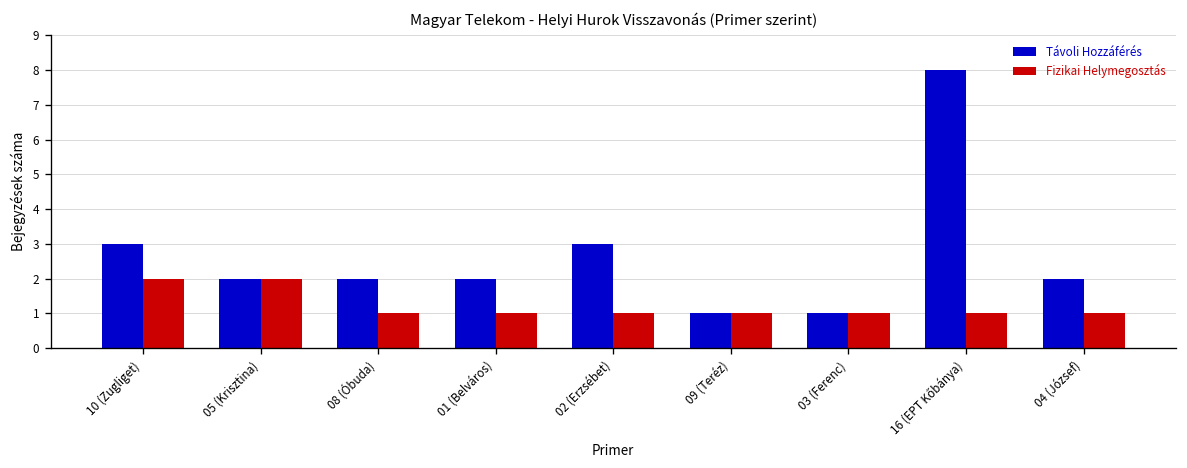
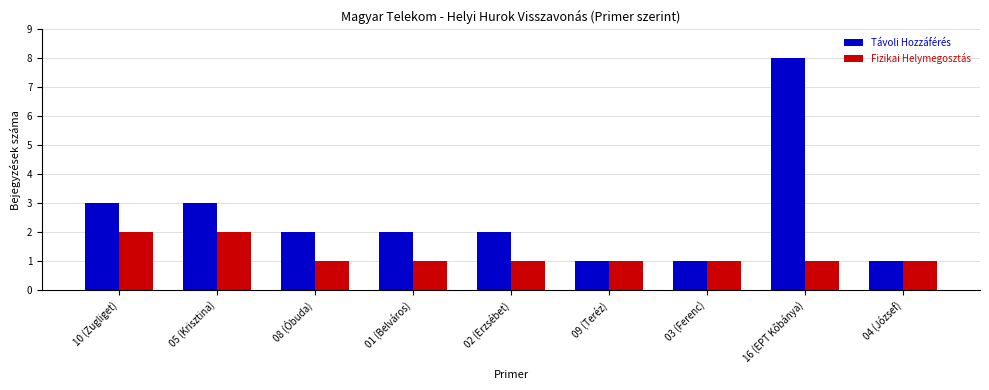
  {
    "Távoli Hozzáférés": {
      "10 (Zugliget)": 3,
-     "05 (Krisztina)": 2,
+     "05 (Krisztina)": 3,
      "08 (Óbuda)": 2,
      "01 (Belváros)": 2,
-     "02 (Erzsébet)": 3,
+     "02 (Erzsébet)": 2,
      "09 (Teréz)": 1,
      "03 (Ferenc)": 1,
      "16 (EPT Kőbánya)": 8,
-     "04 (József)": 2
+     "04 (József)": 1
    },
    "Fizikai Helymegosztás": {
      "10 (Zugliget)": 2,
      "05 (Krisztina)": 2,
      "08 (Óbuda)": 1,
      "01 (Belváros)": 1,
      "02 (Erzsébet)": 1,
      "09 (Teréz)": 1,
      "03 (Ferenc)": 1,
      "16 (EPT Kőbánya)": 1,
      "04 (József)": 1
    }
  }
